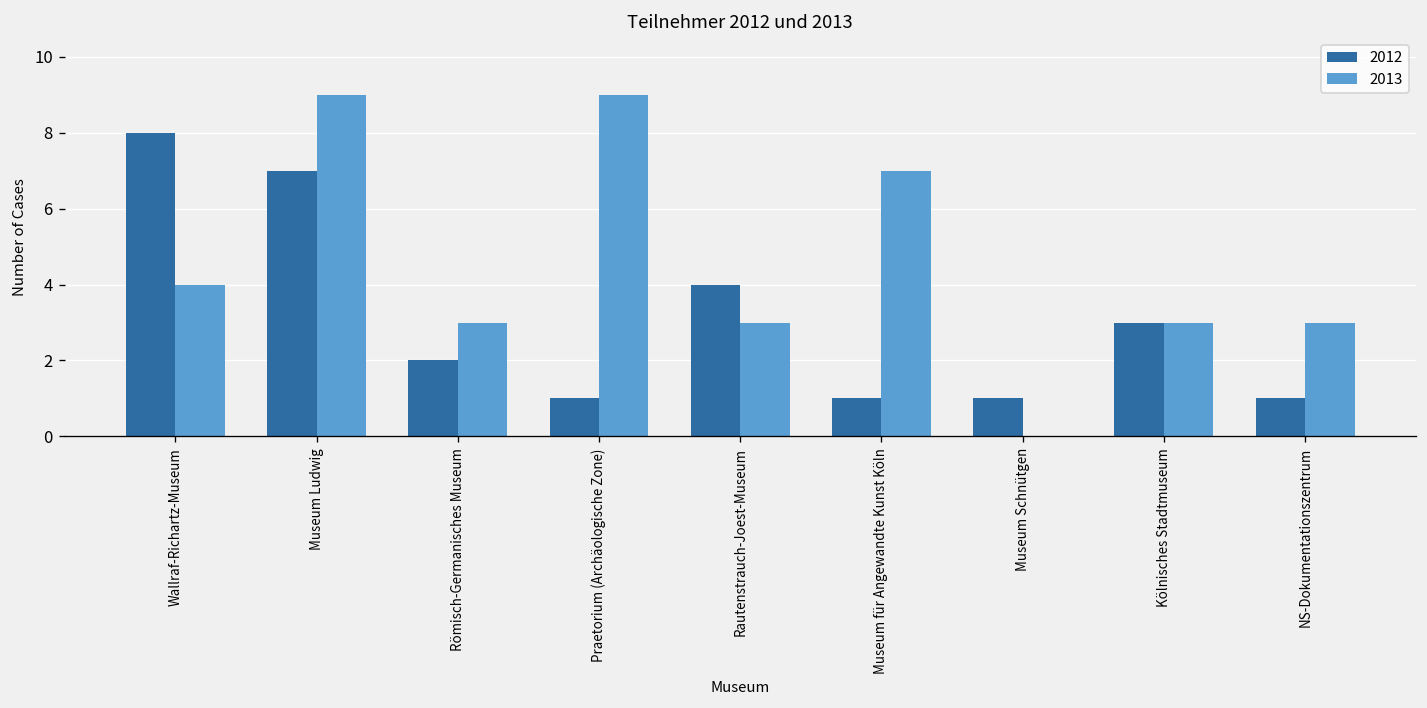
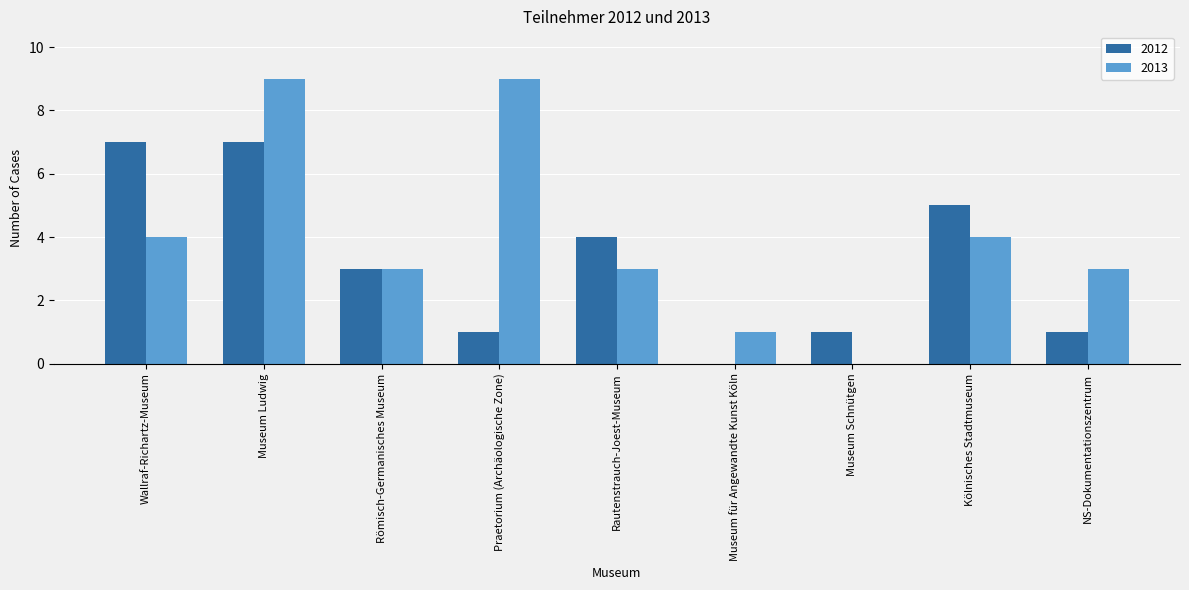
  {
    "2012": {
-     "Wallraf-Richartz-Museum": 8,
+     "Wallraf-Richartz-Museum": 7,
      "Museum Ludwig": 7,
-     "Römisch-Germanisches Museum": 2,
+     "Römisch-Germanisches Museum": 3,
      "Praetorium (Archäologische Zone)": 1,
      "Rautenstrauch-Joest-Museum": 4,
-     "Museum für Angewandte Kunst Köln": 1,
+     "Museum für Angewandte Kunst Köln": 0,
      "Museum Schnütgen": 1,
-     "Kölnisches Stadtmuseum": 3,
+     "Kölnisches Stadtmuseum": 5,
      "NS-Dokumentationszentrum": 1
    },
    "2013": {
      "Wallraf-Richartz-Museum": 4,
      "Museum Ludwig": 9,
      "Römisch-Germanisches Museum": 3,
      "Praetorium (Archäologische Zone)": 9,
      "Rautenstrauch-Joest-Museum": 3,
-     "Museum für Angewandte Kunst Köln": 7,
+     "Museum für Angewandte Kunst Köln": 1,
      "Museum Schnütgen": 0,
-     "Kölnisches Stadtmuseum": 3,
+     "Kölnisches Stadtmuseum": 4,
      "NS-Dokumentationszentrum": 3
    }
  }
